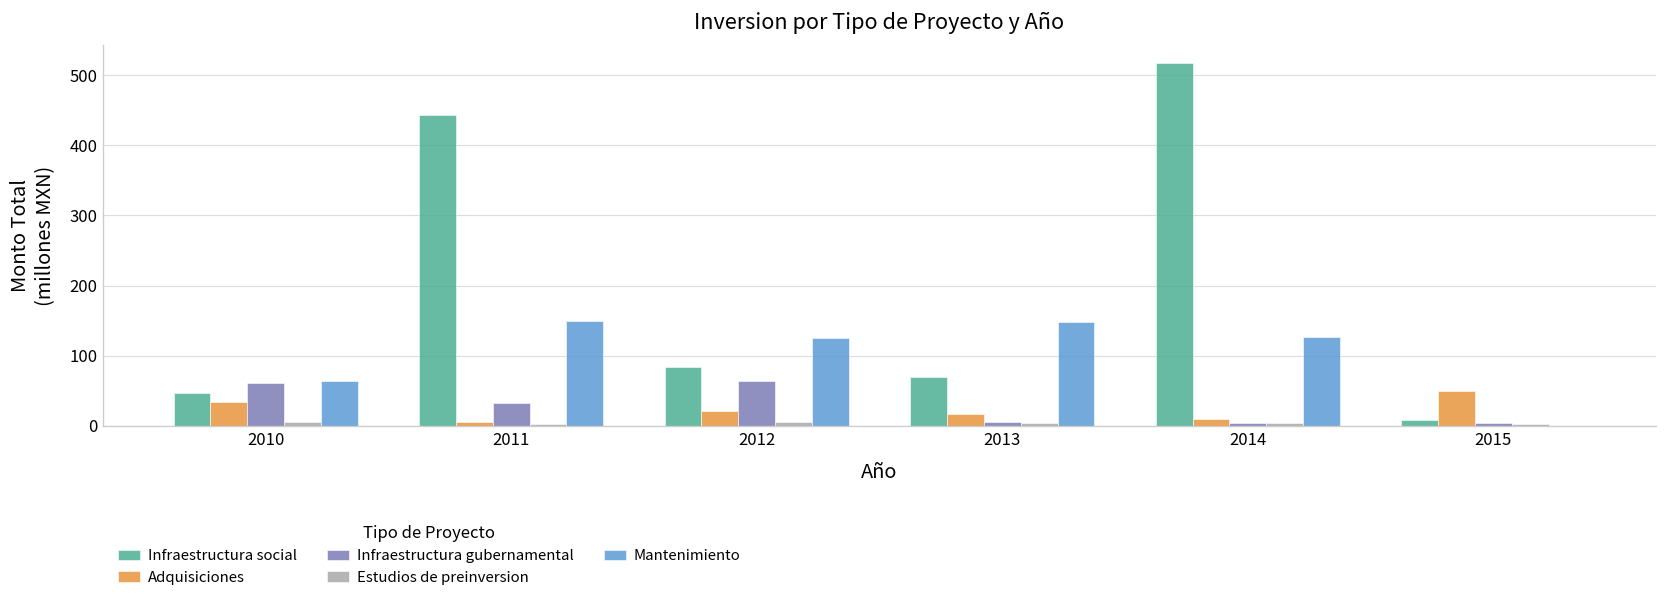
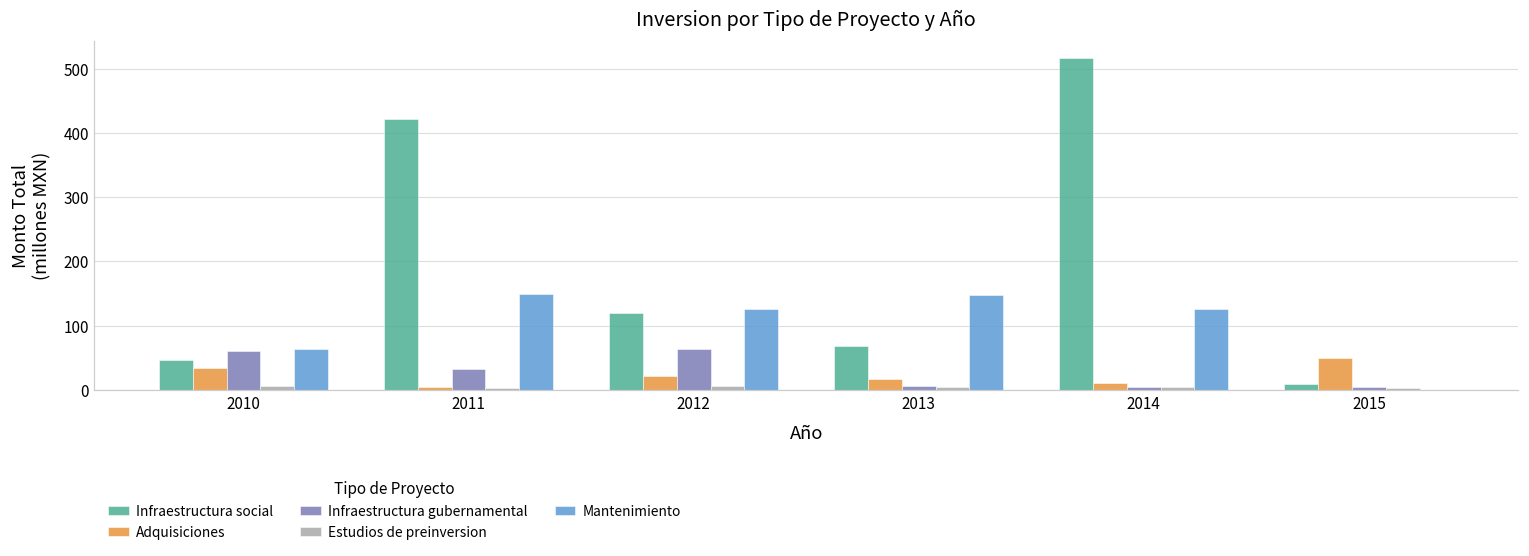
  {
    "Infraestructura social": {
      "2010": 50,
-     "2011": 440,
-     "2012": 80,
+     "2011": 420,
+     "2012": 120,
      "2013": 70,
      "2014": 520,
      "2015": 10
    },
    "Adquisiciones": {
      "2010": 30,
      "2011": 0,
      "2012": 20,
      "2013": 20,
      "2014": 10,
      "2015": 50
    },
    "Estudios de preinversion": {
      "2010": 10,
      "2012": 10
    }
  }
